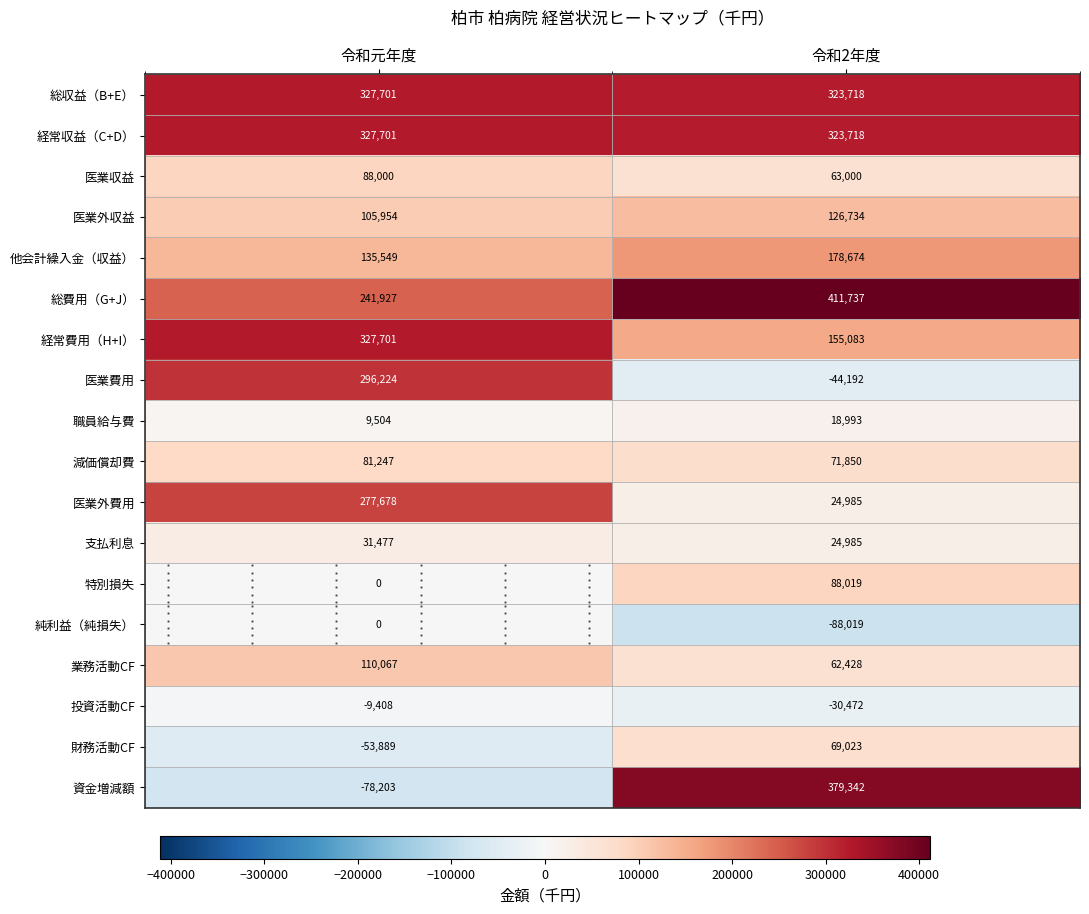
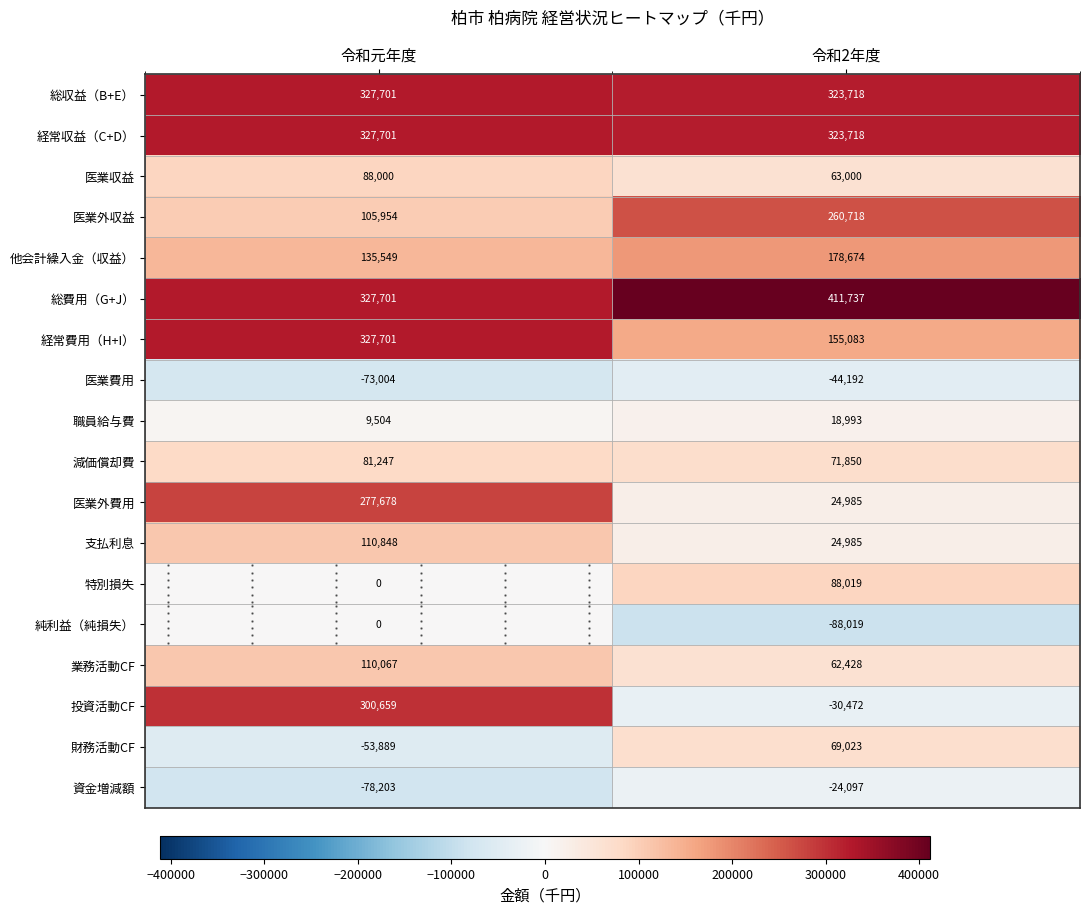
  {
    "総収益（B+E）": {
      "令和元年度": "327,701",
      "令和2年度": "323,718"
    },
    "経常収益（C+D）": {
      "令和元年度": "327,701",
      "令和2年度": "323,718"
    },
    "医業収益": {
      "令和元年度": "88,000",
      "令和2年度": "63,000"
    },
    "医業外収益": {
      "令和元年度": "105,954",
-     "令和2年度": "126,734"
+     "令和2年度": "260,718"
    },
    "他会計繰入金（収益）": {
      "令和元年度": "135,549",
      "令和2年度": "178,674"
    },
    "総費用（G+J）": {
-     "令和元年度": "241,927",
+     "令和元年度": "327,701",
      "令和2年度": "411,737"
    },
    "経常費用（H+I）": {
      "令和元年度": "327,701",
      "令和2年度": "155,083"
    },
    "医業費用": {
-     "令和元年度": "296,224",
+     "令和元年度": "-73,004",
      "令和2年度": "-44,192"
    },
    "職員給与費": {
      "令和元年度": "9,504",
      "令和2年度": "18,993"
    },
    "減価償却費": {
      "令和元年度": "81,247",
      "令和2年度": "71,850"
    },
    "医業外費用": {
      "令和元年度": "277,678",
      "令和2年度": "24,985"
    },
    "支払利息": {
-     "令和元年度": "31,477",
+     "令和元年度": "110,848",
      "令和2年度": "24,985"
    },
    "特別損失": {
      "令和元年度": "0",
      "令和2年度": "88,019"
    },
    "純利益（純損失）": {
      "令和元年度": "0",
      "令和2年度": "-88,019"
    },
    "業務活動CF": {
      "令和元年度": "110,067",
      "令和2年度": "62,428"
    },
    "投資活動CF": {
-     "令和元年度": "-9,408",
+     "令和元年度": "300,659",
      "令和2年度": "-30,472"
    },
    "財務活動CF": {
      "令和元年度": "-53,889",
      "令和2年度": "69,023"
    },
    "資金増減額": {
      "令和元年度": "-78,203",
-     "令和2年度": "379,342"
+     "令和2年度": "-24,097"
    }
  }
